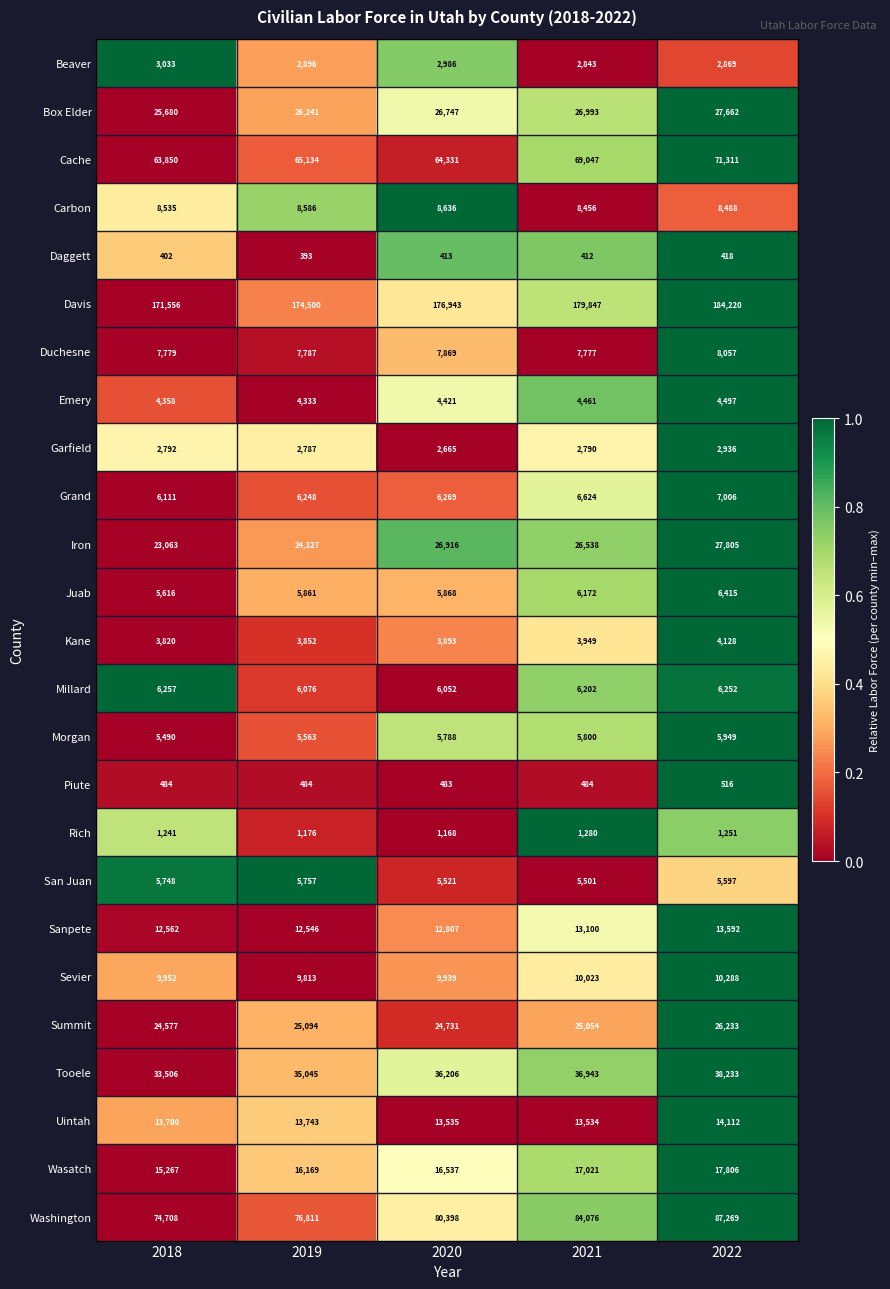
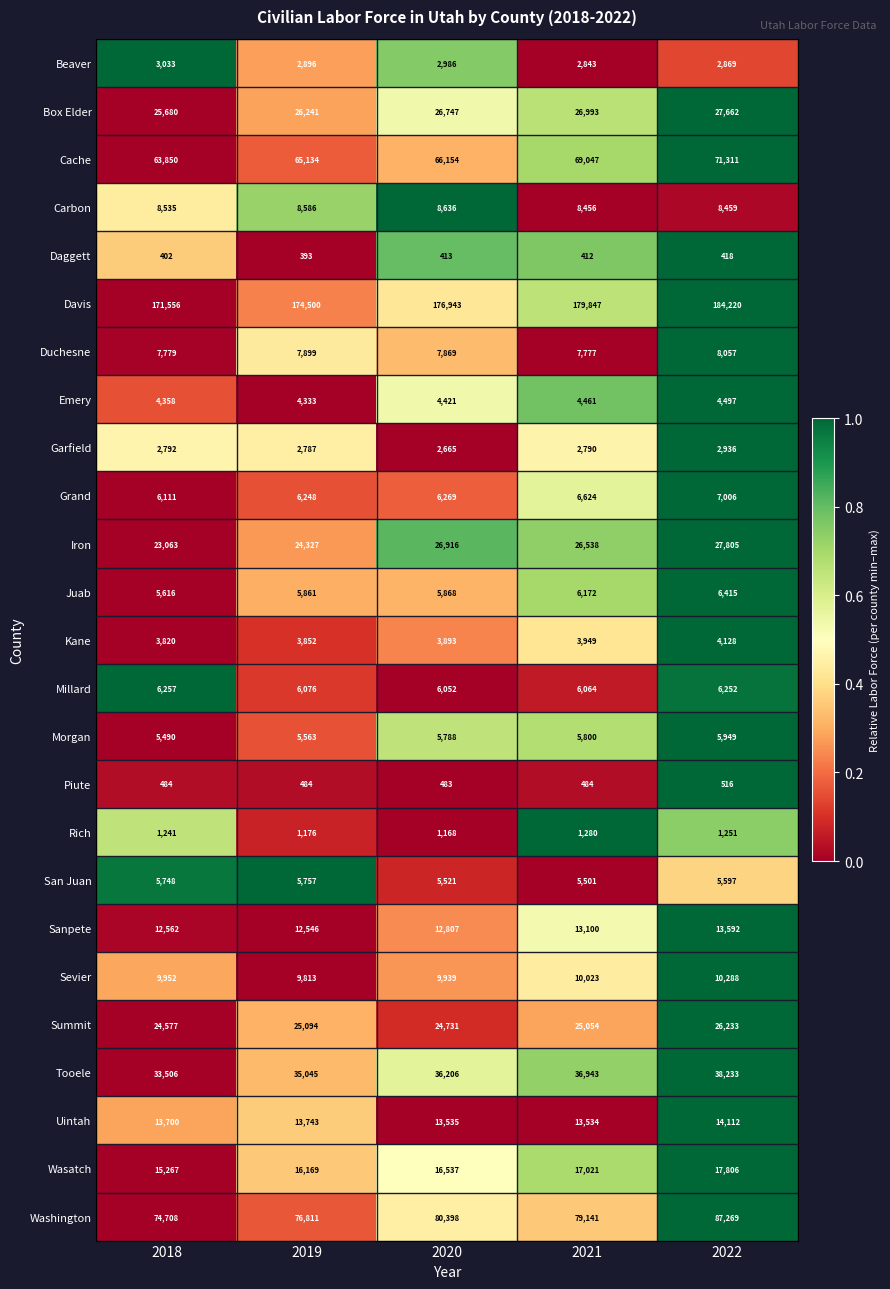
  {
    "Beaver": {
      "2018": "3,033",
      "2019": "2,896",
      "2020": "2,986",
      "2021": "2,843",
      "2022": "2,869"
    },
    "Box Elder": {
      "2018": "25,680",
      "2019": "26,241",
      "2020": "26,747",
      "2021": "26,993",
      "2022": "27,662"
    },
    "Cache": {
      "2018": "63,850",
      "2019": "65,134",
-     "2020": "64,331",
+     "2020": "66,154",
      "2021": "69,047",
      "2022": "71,311"
    },
    "Carbon": {
      "2018": "8,535",
      "2019": "8,586",
      "2020": "8,636",
      "2021": "8,456",
-     "2022": "8,488"
+     "2022": "8,459"
    },
    "Daggett": {
      "2018": "402",
      "2019": "393",
      "2020": "413",
      "2021": "412",
      "2022": "418"
    },
    "Davis": {
      "2018": "171,556",
      "2019": "174,500",
      "2020": "176,943",
      "2021": "179,847",
      "2022": "184,220"
    },
    "Duchesne": {
      "2018": "7,779",
-     "2019": "7,787",
+     "2019": "7,899",
      "2020": "7,869",
      "2021": "7,777",
      "2022": "8,057"
    },
    "Emery": {
      "2018": "4,358",
      "2019": "4,333",
      "2020": "4,421",
      "2021": "4,461",
      "2022": "4,497"
    },
    "Garfield": {
      "2018": "2,792",
      "2019": "2,787",
      "2020": "2,665",
      "2021": "2,790",
      "2022": "2,936"
    },
    "Grand": {
      "2018": "6,111",
      "2019": "6,248",
      "2020": "6,269",
      "2021": "6,624",
      "2022": "7,006"
    },
    "Iron": {
      "2018": "23,063",
      "2019": "24,327",
      "2020": "26,916",
      "2021": "26,538",
      "2022": "27,805"
    },
    "Juab": {
      "2018": "5,616",
      "2019": "5,861",
      "2020": "5,868",
      "2021": "6,172",
      "2022": "6,415"
    },
    "Kane": {
      "2018": "3,820",
      "2019": "3,852",
      "2020": "3,893",
      "2021": "3,949",
      "2022": "4,128"
    },
    "Millard": {
      "2018": "6,257",
      "2019": "6,076",
      "2020": "6,052",
-     "2021": "6,202",
+     "2021": "6,064",
      "2022": "6,252"
    },
    "Morgan": {
      "2018": "5,490",
      "2019": "5,563",
      "2020": "5,788",
      "2021": "5,800",
      "2022": "5,949"
    },
    "Piute": {
      "2018": "484",
      "2019": "484",
      "2020": "483",
      "2021": "484",
      "2022": "516"
    },
    "Rich": {
      "2018": "1,241",
      "2019": "1,176",
      "2020": "1,168",
      "2021": "1,280",
      "2022": "1,251"
    },
    "San Juan": {
      "2018": "5,748",
      "2019": "5,757",
      "2020": "5,521",
      "2021": "5,501",
      "2022": "5,597"
    },
    "Sanpete": {
      "2018": "12,562",
      "2019": "12,546",
      "2020": "12,807",
      "2021": "13,100",
      "2022": "13,592"
    },
    "Sevier": {
      "2018": "9,952",
      "2019": "9,813",
      "2020": "9,939",
      "2021": "10,023",
      "2022": "10,288"
    },
    "Summit": {
      "2018": "24,577",
      "2019": "25,094",
      "2020": "24,731",
      "2021": "25,054",
      "2022": "26,233"
    },
    "Tooele": {
      "2018": "33,506",
      "2019": "35,045",
      "2020": "36,206",
      "2021": "36,943",
      "2022": "38,233"
    },
    "Uintah": {
      "2018": "13,700",
      "2019": "13,743",
      "2020": "13,535",
      "2021": "13,534",
      "2022": "14,112"
    },
    "Wasatch": {
      "2018": "15,267",
      "2019": "16,169",
      "2020": "16,537",
      "2021": "17,021",
      "2022": "17,806"
    },
    "Washington": {
      "2018": "74,708",
      "2019": "76,811",
      "2020": "80,398",
-     "2021": "84,076",
+     "2021": "79,141",
      "2022": "87,269"
    }
  }
